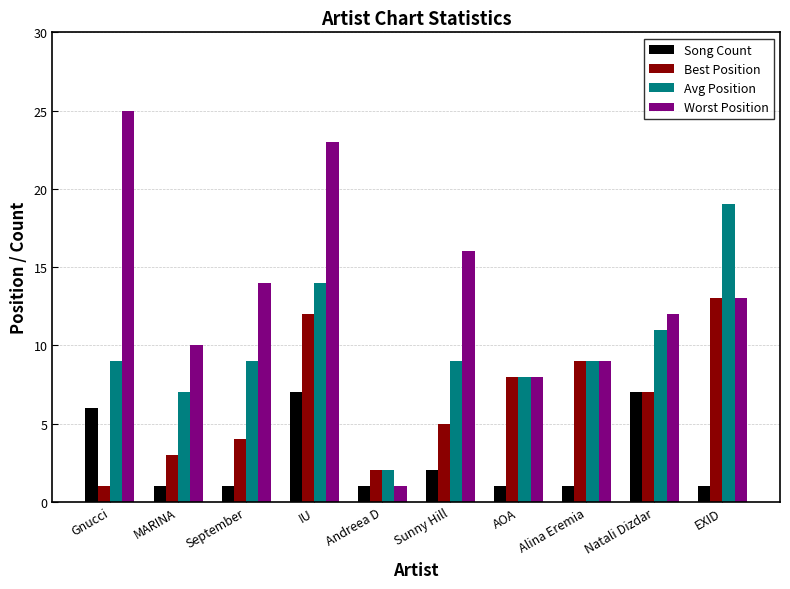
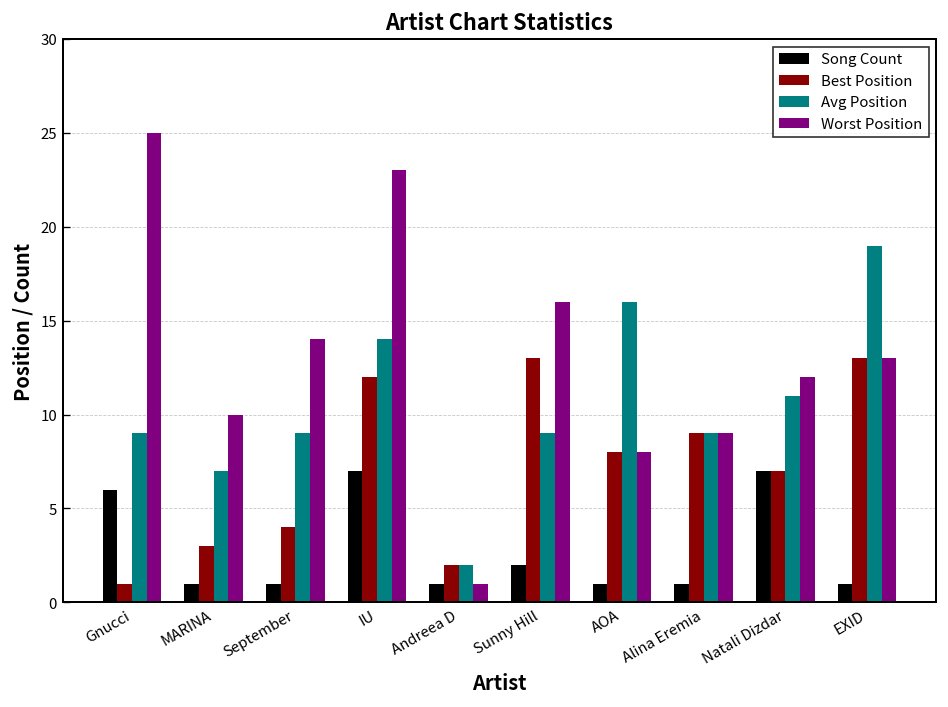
  {
    "Song Count": {
      "Gnucci": 6,
      "MARINA": 1,
      "September": 1,
      "IU": 7,
      "Andreea D": 1,
      "Sunny Hill": 2,
      "AOA": 1,
      "Alina Eremia": 1,
      "Natali Dizdar": 7,
      "EXID": 1
    },
    "Best Position": {
      "Gnucci": 1,
      "MARINA": 3,
      "September": 4,
      "IU": 12,
      "Andreea D": 2,
-     "Sunny Hill": 5,
+     "Sunny Hill": 13,
      "AOA": 8,
      "Alina Eremia": 9,
      "Natali Dizdar": 7,
      "EXID": 13
    },
    "Avg Position": {
      "Gnucci": 9,
      "MARINA": 7,
      "September": 9,
      "IU": 14,
      "Andreea D": 2,
      "Sunny Hill": 9,
-     "AOA": 8,
+     "AOA": 16,
      "Alina Eremia": 9,
      "Natali Dizdar": 11,
      "EXID": 19
    },
    "Worst Position": {
      "Gnucci": 25,
      "MARINA": 10,
      "September": 14,
      "IU": 23,
      "Andreea D": 1,
      "Sunny Hill": 16,
      "AOA": 8,
      "Alina Eremia": 9,
      "Natali Dizdar": 12,
      "EXID": 13
    }
  }
